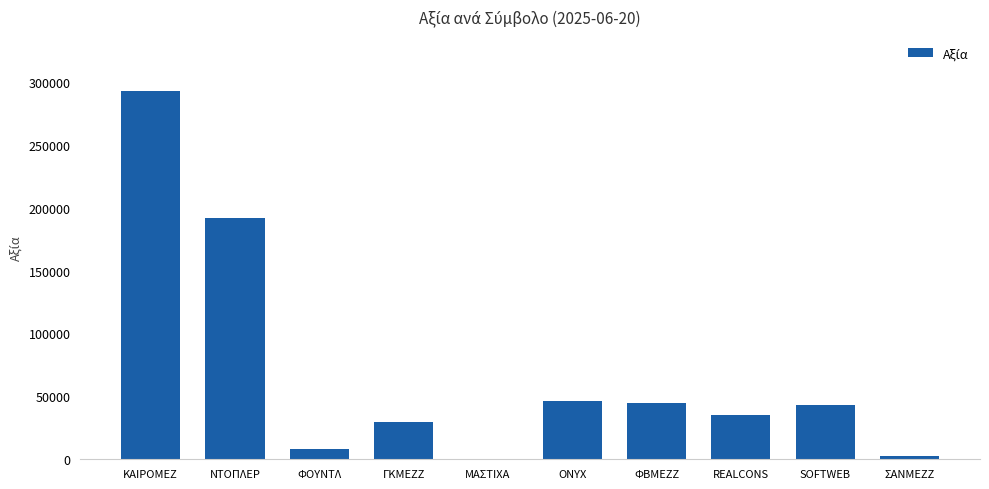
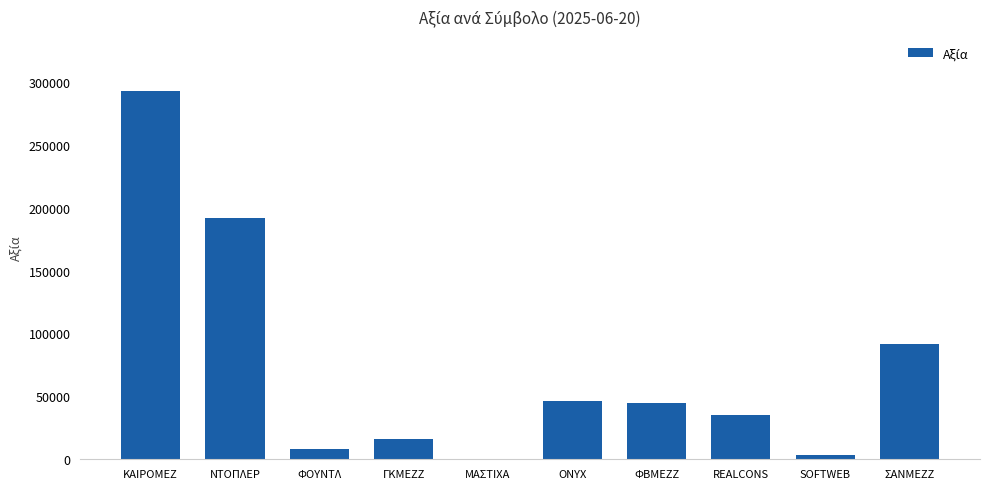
  {
    "ΚΑΙΡΟΜΕΖ": 293000,
    "ΝΤΟΠΛΕΡ": 192000,
    "ΦΟΥΝΤΛ": 8000,
-   "ΓΚΜΕΖΖ": 30000,
+   "ΓΚΜΕΖΖ": 16000,
    "ONYX": 46000,
    "ΦΒΜΕΖΖ": 44000,
    "REALCONS": 35000,
-   "SOFTWEB": 43000,
-   "ΣΑΝΜΕΖΖ": 3000
+   "SOFTWEB": 4000,
+   "ΣΑΝΜΕΖΖ": 91000
  }
